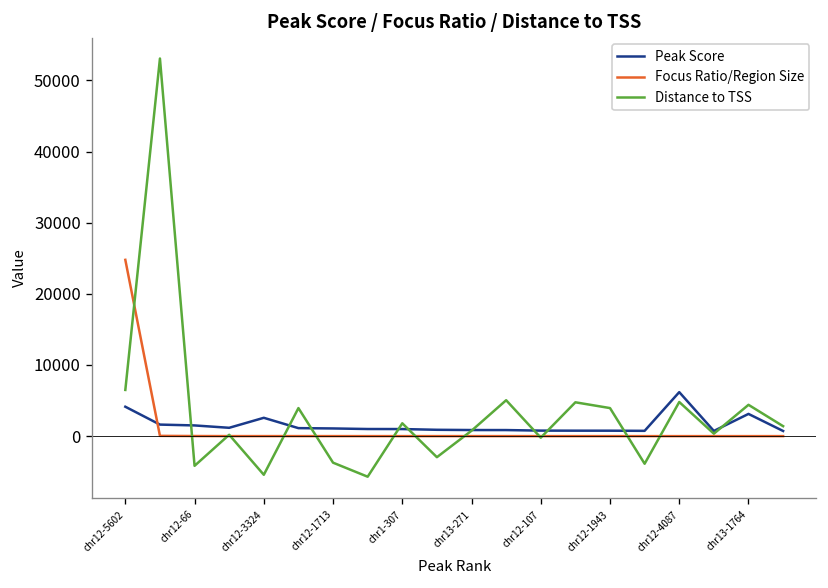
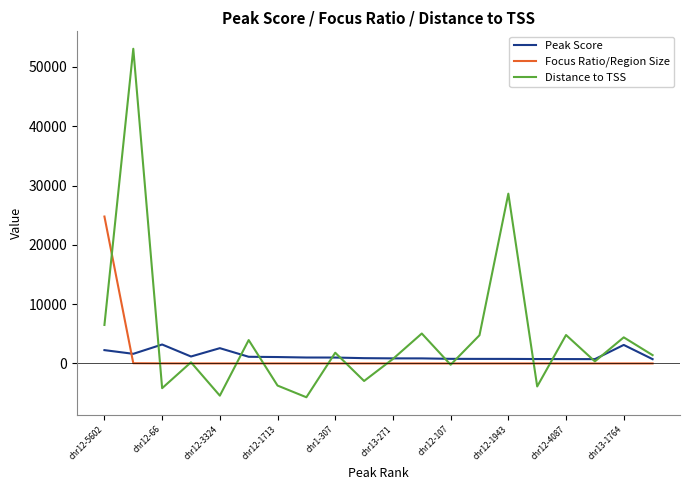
  {
    "Peak Score": {
-     "chr12-5602": 4000,
-     "chr12-66": 2000,
+     "chr12-5602": 2000,
+     "chr12-66": 3000,
      "chr12-3324": 3000,
      "chr12-1713": 1000,
      "chr1-307": 1000,
      "chr12-107": 1000,
      "chr12-1943": 1000,
-     "chr12-4087": 6000,
+     "chr12-4087": 1000,
      "chr13-1764": 3000
    },
    "Focus Ratio/Region Size": {
      "chr12-5602": 25000,
      "chr12-66": 0,
      "chr12-3324": 0,
      "chr12-1713": 0,
      "chr1-307": 0,
      "chr13-271": 0,
      "chr12-1943": 0,
      "chr12-4087": 0,
      "chr13-1764": 0
    },
    "Distance to TSS": {
      "chr12-5602": 6000,
      "chr12-66": -4000,
      "chr12-3324": -5000,
      "chr12-1713": -4000,
      "chr1-307": 2000,
-     "chr12-1943": 4000,
+     "chr12-1943": 29000,
      "chr12-4087": 5000,
      "chr13-1764": 4000
    }
  }
